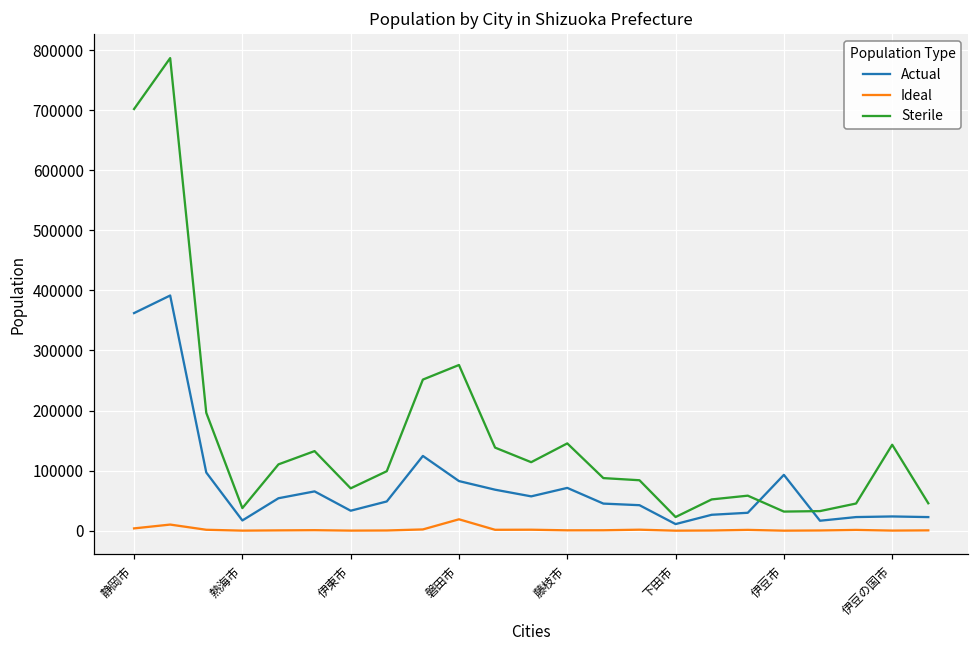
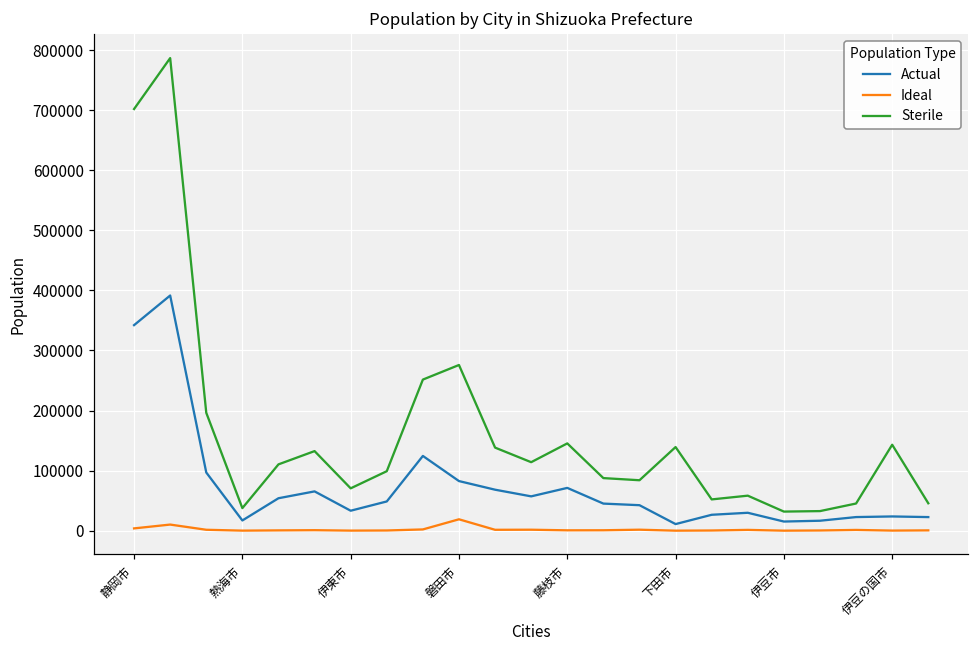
  {
    "Actual": {
-     "静岡市": 360000,
+     "静岡市": 340000,
      "熱海市": 20000,
      "伊東市": 30000,
      "磐田市": 80000,
      "藤枝市": 70000,
      "下田市": 10000,
-     "伊豆市": 90000,
+     "伊豆市": 20000,
      "伊豆の国市": 20000
    },
    "Ideal": {
      "静岡市": 0,
      "熱海市": 0,
      "伊東市": 0,
      "磐田市": 20000,
      "藤枝市": 0,
      "下田市": 0,
      "伊豆市": 0,
      "伊豆の国市": 0
    },
    "Sterile": {
      "静岡市": 700000,
      "熱海市": 40000,
      "伊東市": 70000,
      "磐田市": 280000,
      "藤枝市": 150000,
-     "下田市": 20000,
+     "下田市": 140000,
      "伊豆市": 30000,
      "伊豆の国市": 140000
    }
  }
